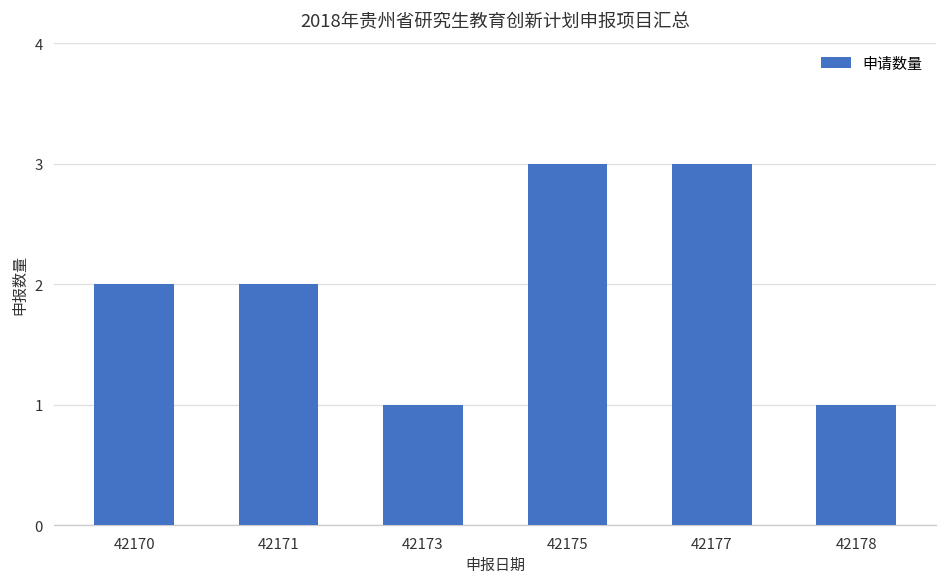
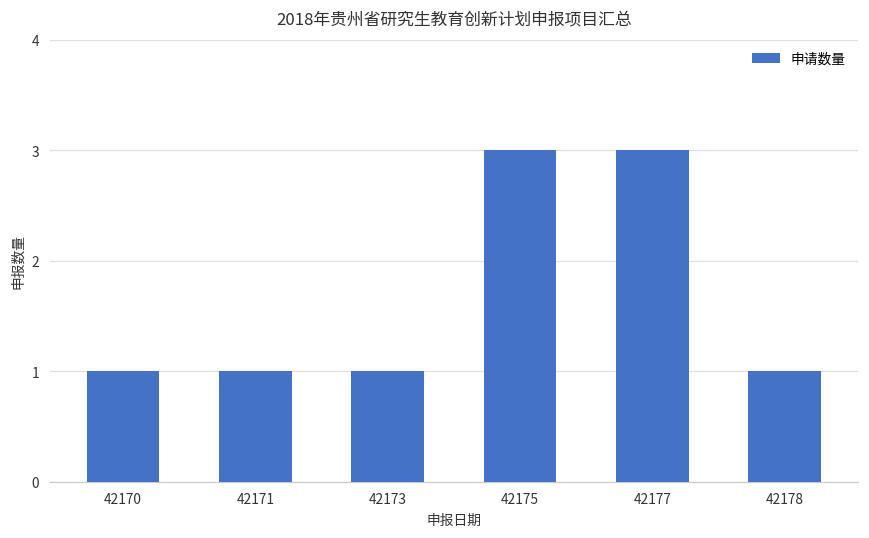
  {
-   "42170": 2,
-   "42171": 2,
+   "42170": 1,
+   "42171": 1,
    "42173": 1,
    "42175": 3,
    "42177": 3,
    "42178": 1
  }
